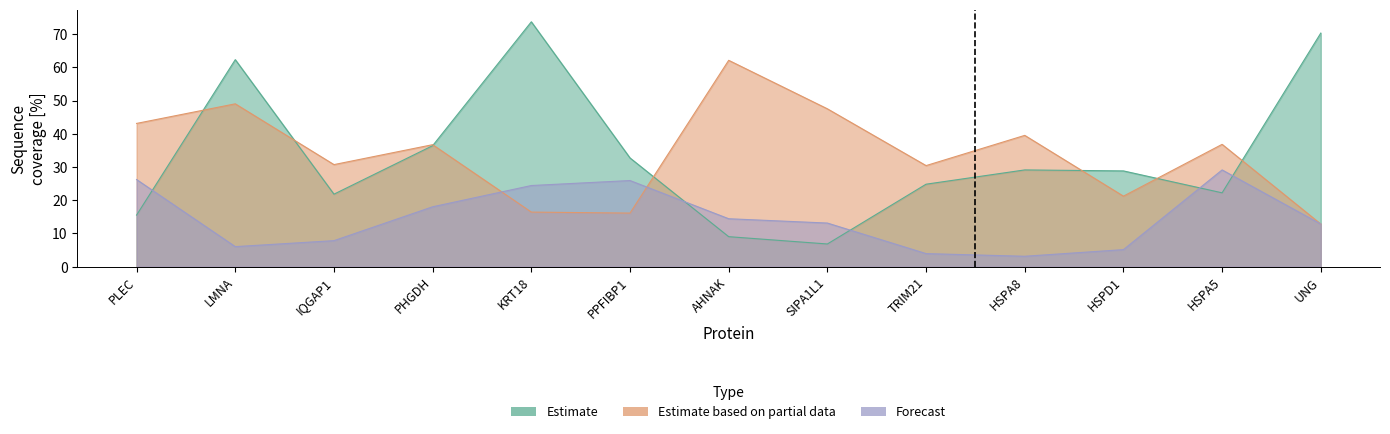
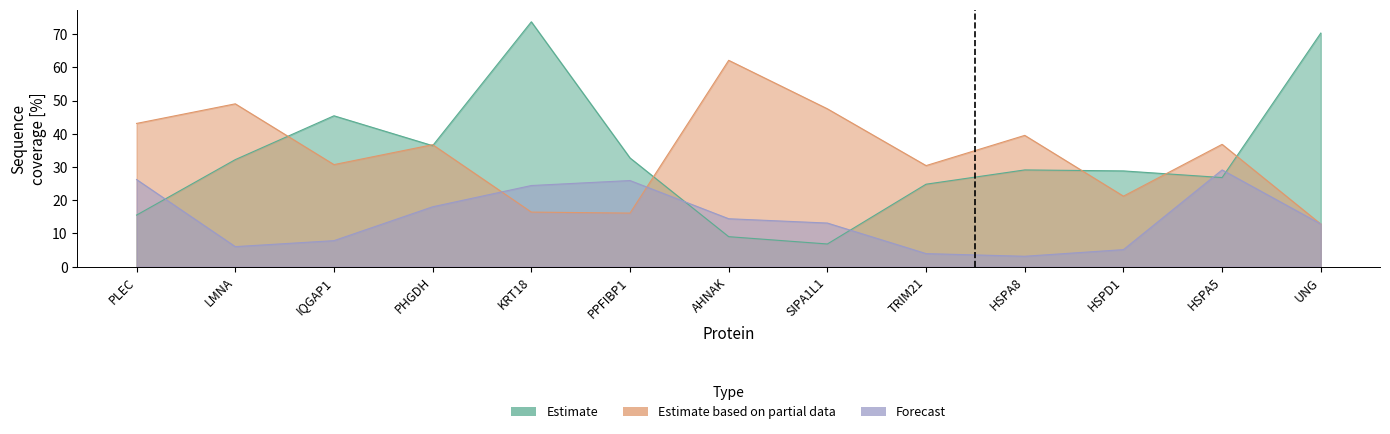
  {
    "Estimate": {
      "PLEC": 16,
-     "LMNA": 62,
-     "IQGAP1": 22,
+     "LMNA": 32,
+     "IQGAP1": 45,
      "KRT18": 74,
      "PPFIBP1": 33,
      "AHNAK": 9,
      "SIPA1L1": 7,
      "TRIM21": 25,
      "HSPA8": 29,
      "HSPD1": 29,
-     "HSPA5": 22,
+     "HSPA5": 27,
      "UNG": 70
    },
    "Estimate based on partial data": {
      "PLEC": 43,
      "LMNA": 49,
      "IQGAP1": 31,
      "KRT18": 16,
      "PPFIBP1": 16,
      "AHNAK": 62,
      "SIPA1L1": 48,
      "TRIM21": 30,
      "HSPA8": 40,
      "HSPD1": 21,
      "HSPA5": 37
    },
    "Forecast": {
      "PLEC": 26,
      "LMNA": 6,
      "IQGAP1": 8,
      "PHGDH": 18,
      "KRT18": 24,
      "PPFIBP1": 26,
      "AHNAK": 14,
      "SIPA1L1": 13,
      "TRIM21": 4,
      "HSPA8": 3,
      "HSPD1": 5,
      "HSPA5": 29
    }
  }
